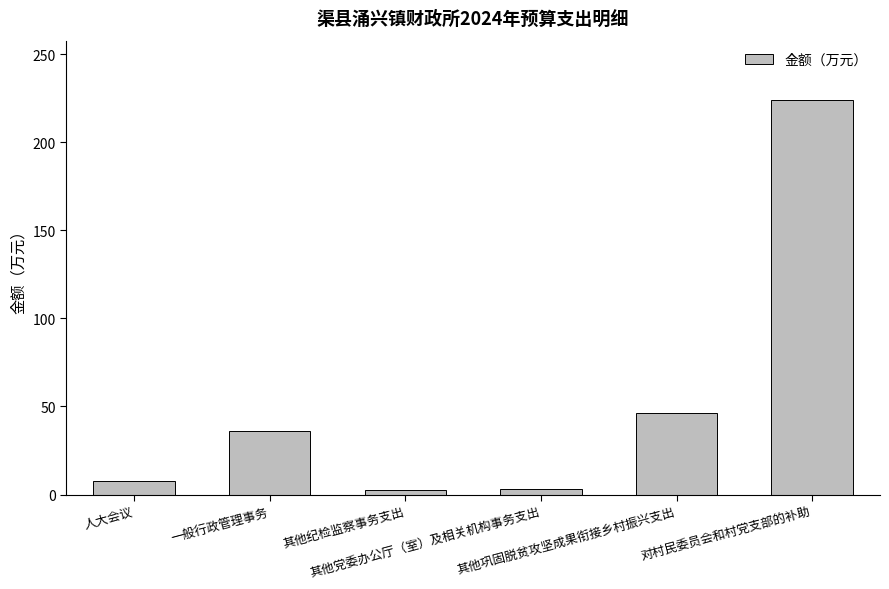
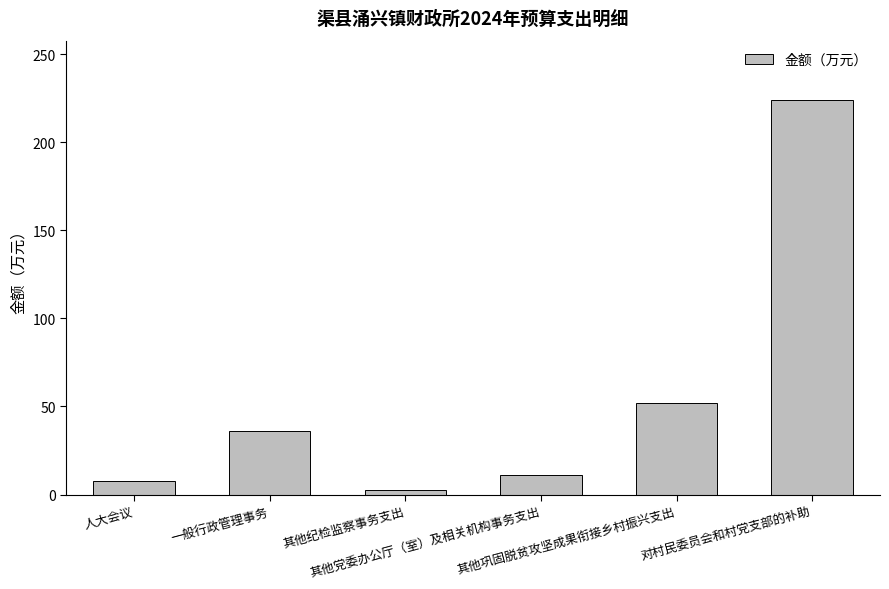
  {
    "人大会议": 8,
    "一般行政管理事务": 36,
    "其他纪检监察事务支出": 3,
-   "其他党委办公厅（室）及相关机构事务支出": 3,
-   "其他巩固脱贫攻坚成果衔接乡村振兴支出": 46,
+   "其他党委办公厅（室）及相关机构事务支出": 11,
+   "其他巩固脱贫攻坚成果衔接乡村振兴支出": 52,
    "对村民委员会和村党支部的补助": 224
  }
